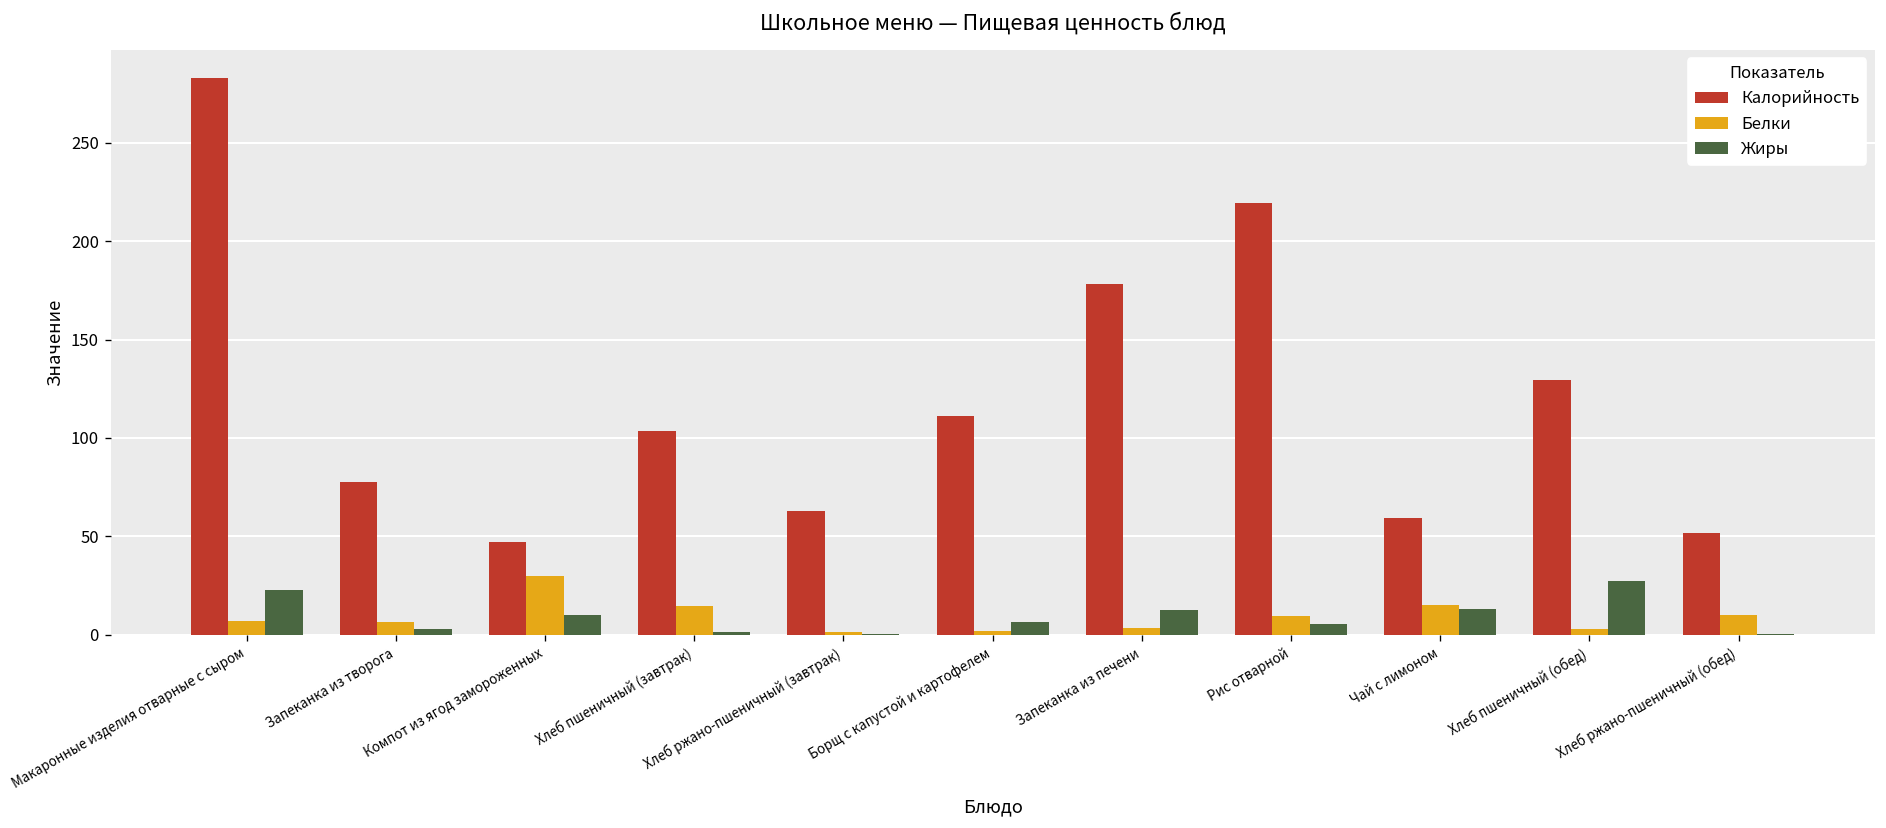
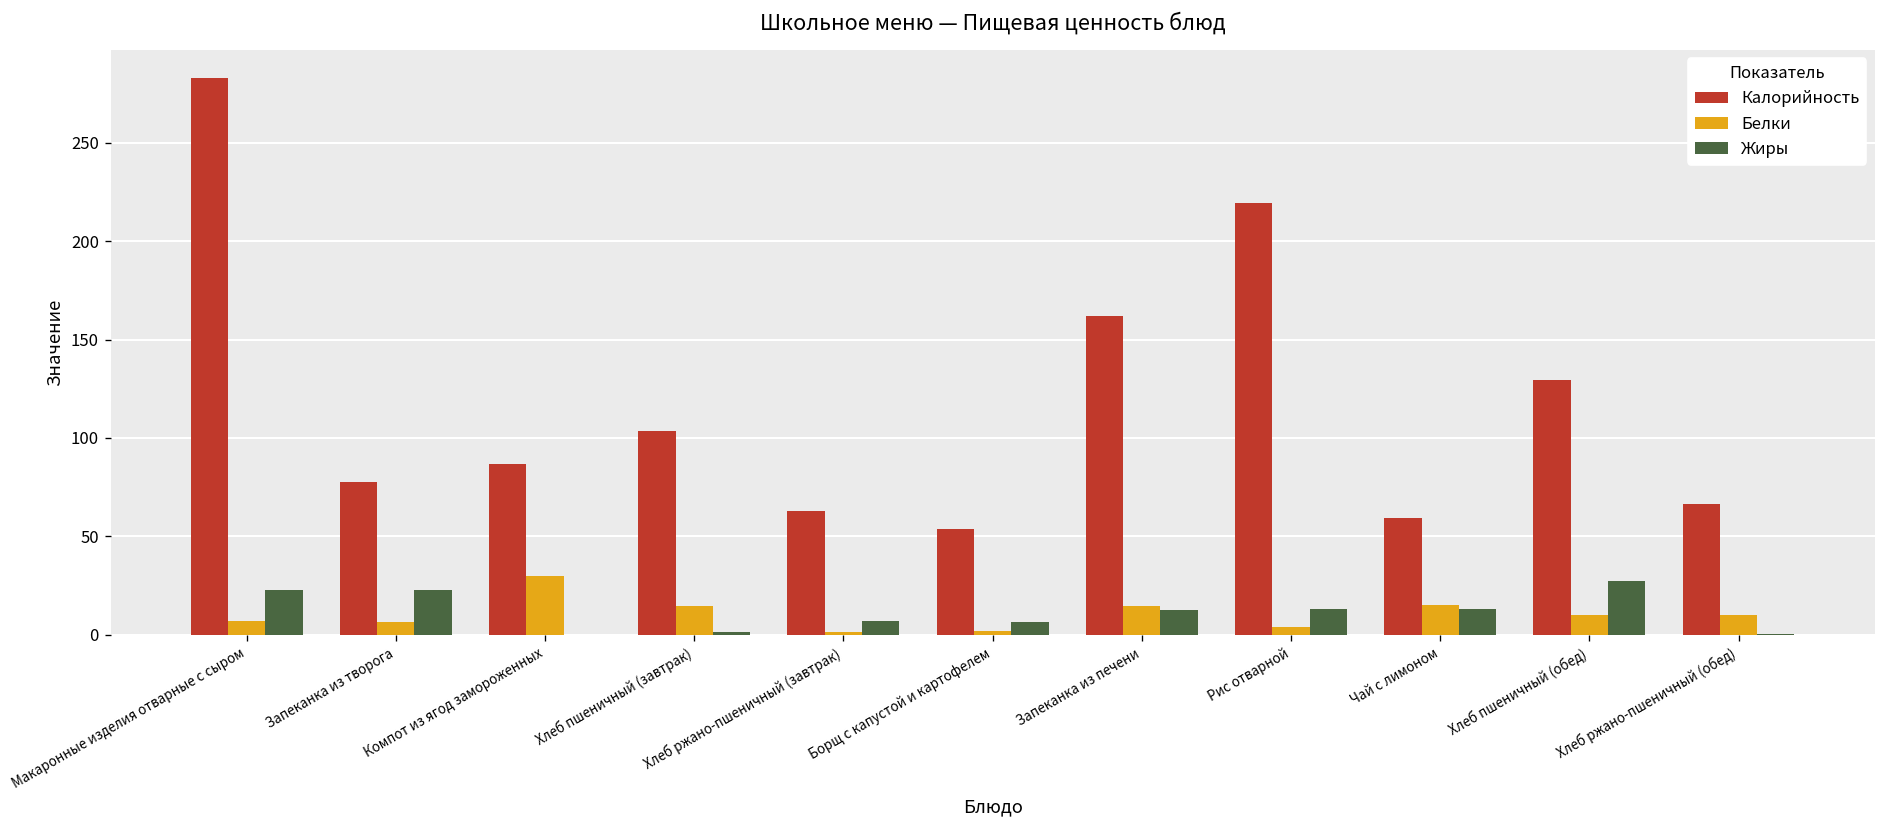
  {
    "Калорийность": {
      "Макаронные изделия отварные с сыром": 283,
      "Запеканка из творога": 78,
-     "Компот из ягод замороженных": 47,
+     "Компот из ягод замороженных": 87,
      "Хлеб пшеничный (завтрак)": 104,
      "Хлеб ржано-пшеничный (завтрак)": 63,
-     "Борщ с капустой и картофелем": 111,
-     "Запеканка из печени": 178,
+     "Борщ с капустой и картофелем": 54,
+     "Запеканка из печени": 162,
      "Рис отварной": 219,
      "Чай с лимоном": 59,
      "Хлеб пшеничный (обед)": 130,
-     "Хлеб ржано-пшеничный (обед)": 52
+     "Хлеб ржано-пшеничный (обед)": 67
    },
    "Белки": {
      "Макаронные изделия отварные с сыром": 7,
      "Запеканка из творога": 6,
      "Компот из ягод замороженных": 30,
      "Хлеб пшеничный (завтрак)": 14,
      "Борщ с капустой и картофелем": 2,
-     "Запеканка из печени": 4,
-     "Рис отварной": 10,
+     "Запеканка из печени": 15,
+     "Рис отварной": 4,
      "Чай с лимоном": 15,
-     "Хлеб пшеничный (обед)": 3,
+     "Хлеб пшеничный (обед)": 10,
      "Хлеб ржано-пшеничный (обед)": 10
    },
    "Жиры": {
      "Макаронные изделия отварные с сыром": 23,
-     "Запеканка из творога": 3,
-     "Компот из ягод замороженных": 10,
-     "Хлеб ржано-пшеничный (завтрак)": 1,
+     "Запеканка из творога": 23,
+     "Компот из ягод замороженных": 0,
+     "Хлеб ржано-пшеничный (завтрак)": 7,
      "Борщ с капустой и картофелем": 7,
      "Запеканка из печени": 12,
-     "Рис отварной": 5,
+     "Рис отварной": 13,
      "Чай с лимоном": 13,
      "Хлеб пшеничный (обед)": 27
    }
  }
